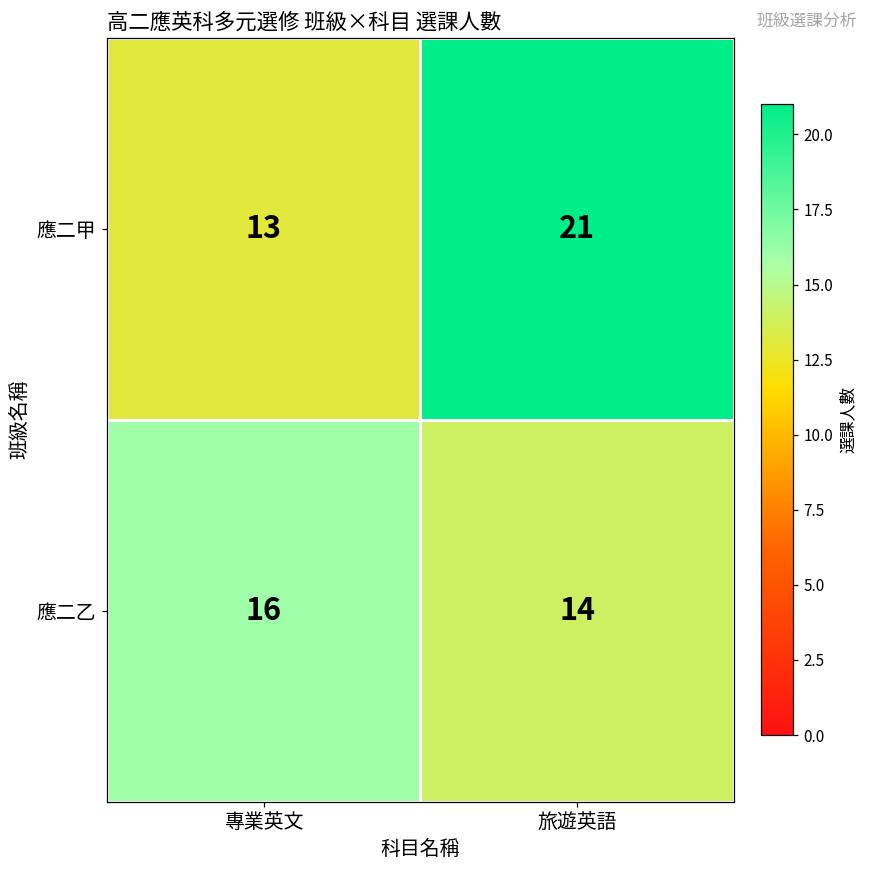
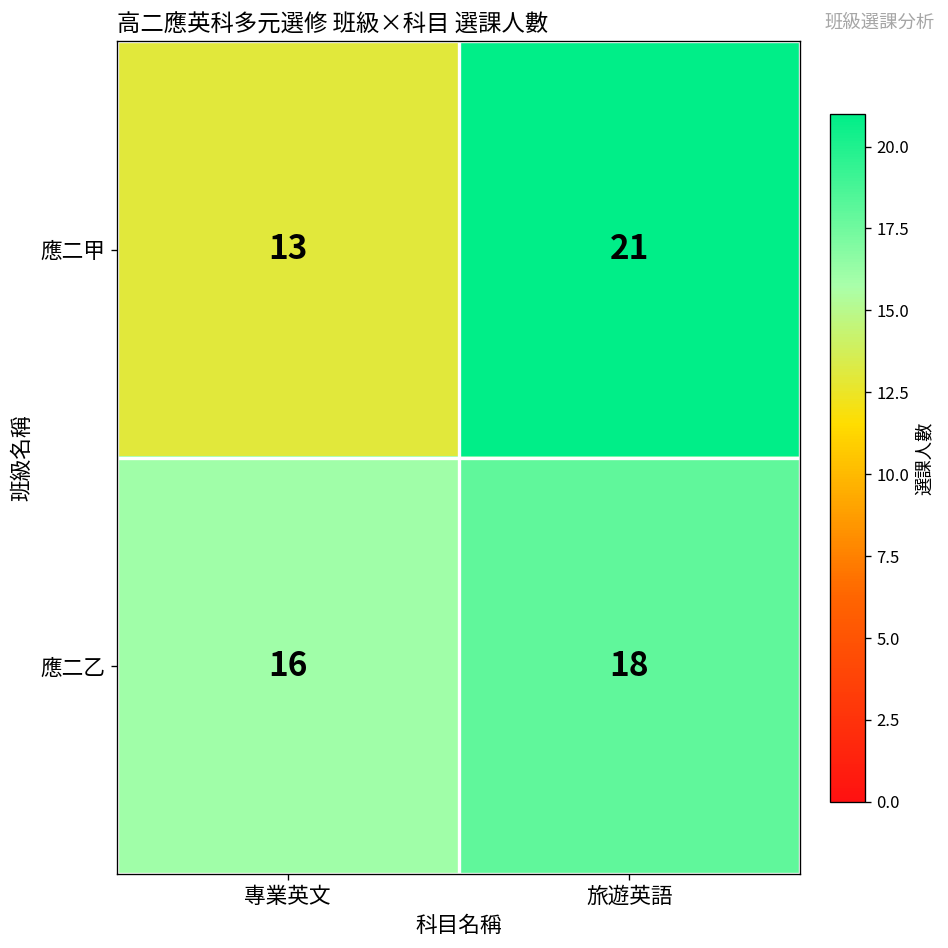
  {
    "應二甲": {
      "專業英文": 13,
      "旅遊英語": 21
    },
    "應二乙": {
      "專業英文": 16,
-     "旅遊英語": 14
+     "旅遊英語": 18
    }
  }
